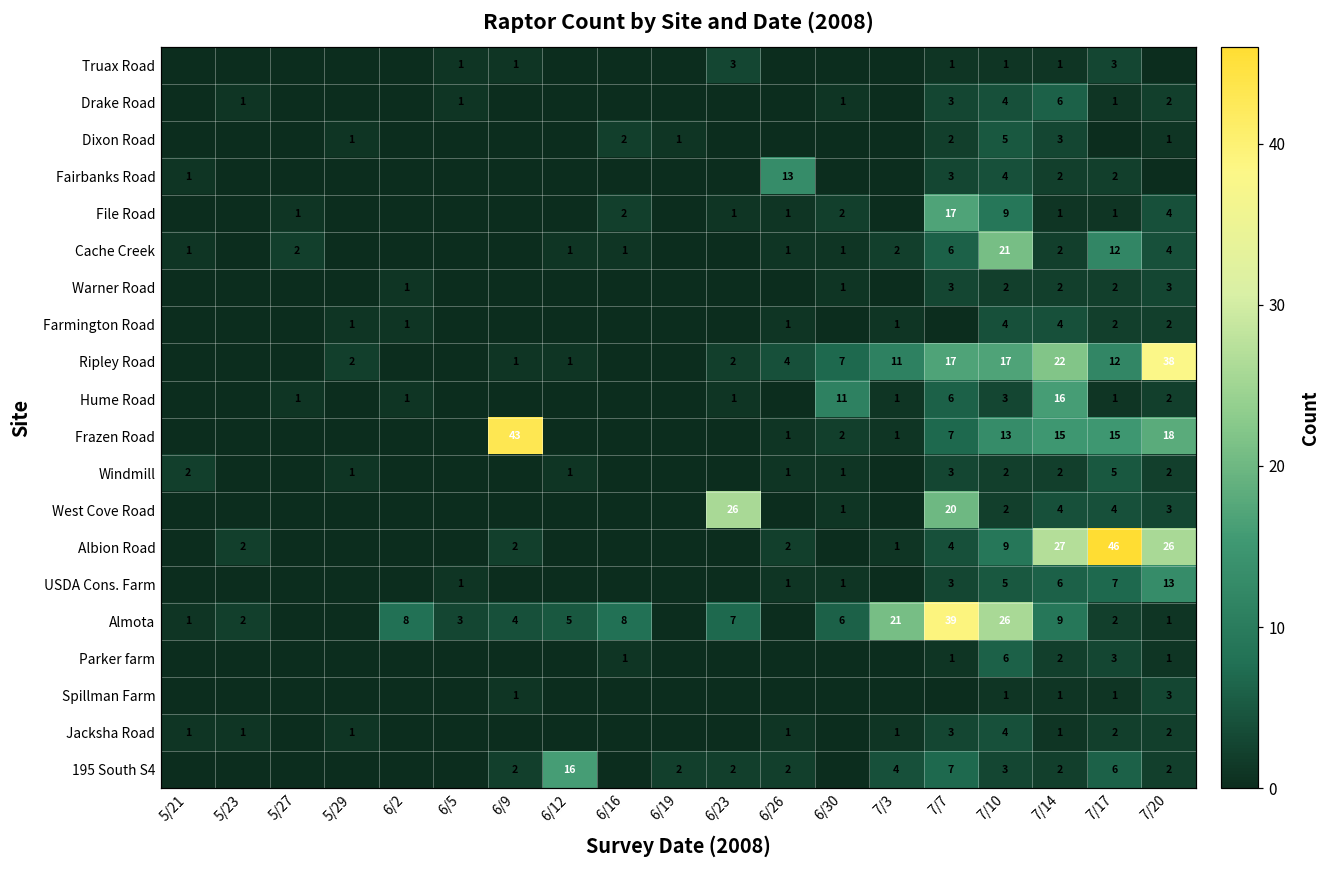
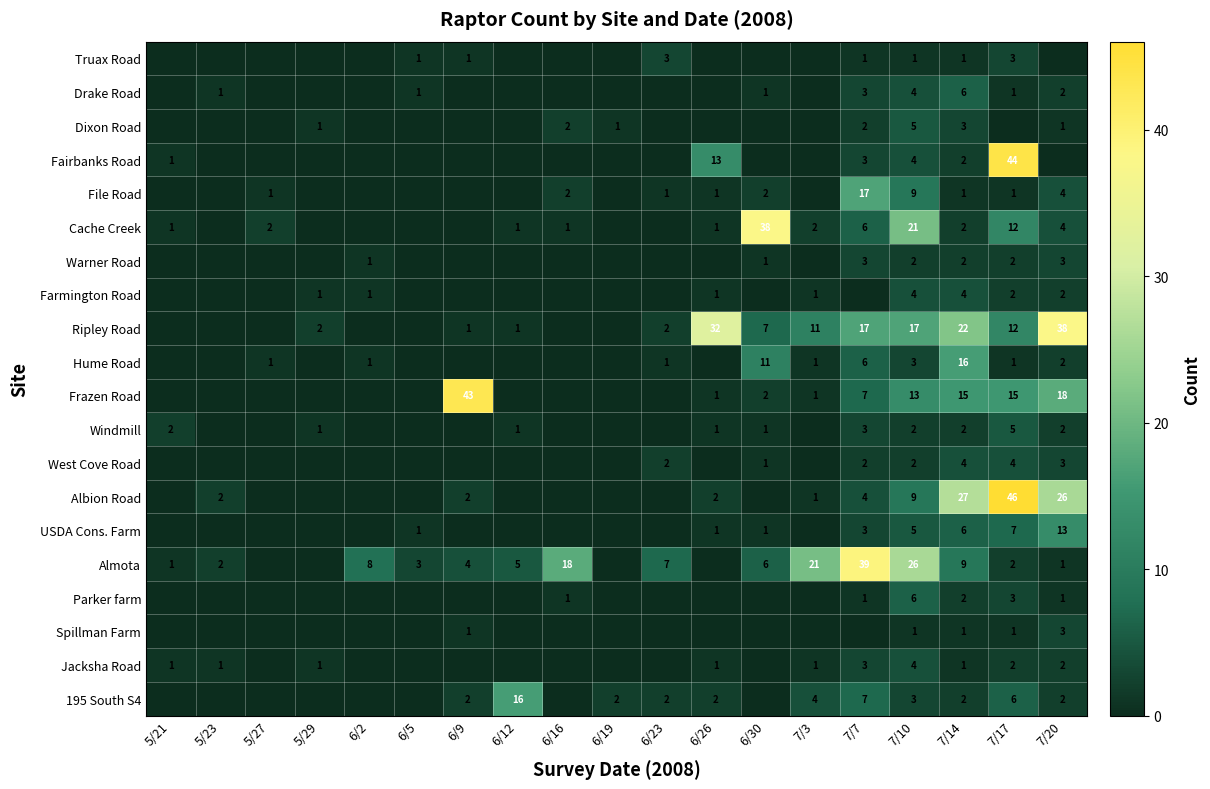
  {
    "Truax Road": {
      "6/5": 1,
      "6/9": 1,
      "6/23": 3,
      "7/7": 1,
      "7/10": 1,
      "7/14": 1,
      "7/17": 3
    },
    "Drake Road": {
      "5/23": 1,
      "6/5": 1,
      "6/30": 1,
      "7/7": 3,
      "7/10": 4,
      "7/14": 6,
      "7/17": 1,
      "7/20": 2
    },
    "Dixon Road": {
      "5/29": 1,
      "6/16": 2,
      "6/19": 1,
      "7/7": 2,
      "7/10": 5,
      "7/14": 3,
      "7/20": 1
    },
    "Fairbanks Road": {
      "5/21": 1,
      "6/26": 13,
      "7/7": 3,
      "7/10": 4,
      "7/14": 2,
-     "7/17": 2
+     "7/17": 44
    },
    "File Road": {
      "5/27": 1,
      "6/16": 2,
      "6/23": 1,
      "6/26": 1,
      "6/30": 2,
      "7/7": 17,
      "7/10": 9,
      "7/14": 1,
      "7/17": 1,
      "7/20": 4
    },
    "Cache Creek": {
      "5/21": 1,
      "5/27": 2,
      "6/12": 1,
      "6/16": 1,
      "6/26": 1,
-     "6/30": 1,
+     "6/30": 38,
      "7/3": 2,
      "7/7": 6,
      "7/10": 21,
      "7/14": 2,
      "7/17": 12,
      "7/20": 4
    },
    "Warner Road": {
      "6/2": 1,
      "6/30": 1,
      "7/7": 3,
      "7/10": 2,
      "7/14": 2,
      "7/17": 2,
      "7/20": 3
    },
    "Farmington Road": {
      "5/29": 1,
      "6/2": 1,
      "6/26": 1,
      "7/3": 1,
      "7/10": 4,
      "7/14": 4,
      "7/17": 2,
      "7/20": 2
    },
    "Ripley Road": {
      "5/29": 2,
      "6/9": 1,
      "6/12": 1,
      "6/23": 2,
-     "6/26": 4,
+     "6/26": 32,
      "6/30": 7,
      "7/3": 11,
      "7/7": 17,
      "7/10": 17,
      "7/14": 22,
      "7/17": 12,
      "7/20": 38
    },
    "Hume Road": {
      "5/27": 1,
      "6/2": 1,
      "6/23": 1,
      "6/30": 11,
      "7/3": 1,
      "7/7": 6,
      "7/10": 3,
      "7/14": 16,
      "7/17": 1,
      "7/20": 2
    },
    "Frazen Road": {
      "6/9": 43,
      "6/26": 1,
      "6/30": 2,
      "7/3": 1,
      "7/7": 7,
      "7/10": 13,
      "7/14": 15,
      "7/17": 15,
      "7/20": 18
    },
    "Windmill": {
      "5/21": 2,
      "5/29": 1,
      "6/12": 1,
      "6/26": 1,
      "6/30": 1,
      "7/7": 3,
      "7/10": 2,
      "7/14": 2,
      "7/17": 5,
      "7/20": 2
    },
    "West Cove Road": {
-     "6/23": 26,
+     "6/23": 2,
      "6/30": 1,
-     "7/7": 20,
+     "7/7": 2,
      "7/10": 2,
      "7/14": 4,
      "7/17": 4,
      "7/20": 3
    },
    "Albion Road": {
      "5/23": 2,
      "6/9": 2,
      "6/26": 2,
      "7/3": 1,
      "7/7": 4,
      "7/10": 9,
      "7/14": 27,
      "7/17": 46,
      "7/20": 26
    },
    "USDA Cons. Farm": {
      "6/5": 1,
      "6/26": 1,
      "6/30": 1,
      "7/7": 3,
      "7/10": 5,
      "7/14": 6,
      "7/17": 7,
      "7/20": 13
    },
    "Almota": {
      "5/21": 1,
      "5/23": 2,
      "6/2": 8,
      "6/5": 3,
      "6/9": 4,
      "6/12": 5,
-     "6/16": 8,
+     "6/16": 18,
      "6/23": 7,
      "6/30": 6,
      "7/3": 21,
      "7/7": 39,
      "7/10": 26,
      "7/14": 9,
      "7/17": 2,
      "7/20": 1
    },
    "Parker farm": {
      "6/16": 1,
      "7/7": 1,
      "7/10": 6,
      "7/14": 2,
      "7/17": 3,
      "7/20": 1
    },
    "Spillman Farm": {
      "6/9": 1,
      "7/10": 1,
      "7/14": 1,
      "7/17": 1,
      "7/20": 3
    },
    "Jacksha Road": {
      "5/21": 1,
      "5/23": 1,
      "5/29": 1,
      "6/26": 1,
      "7/3": 1,
      "7/7": 3,
      "7/10": 4,
      "7/14": 1,
      "7/17": 2,
      "7/20": 2
    },
    "195 South S4": {
      "6/9": 2,
      "6/12": 16,
      "6/19": 2,
      "6/23": 2,
      "6/26": 2,
      "7/3": 4,
      "7/7": 7,
      "7/10": 3,
      "7/14": 2,
      "7/17": 6,
      "7/20": 2
    }
  }
